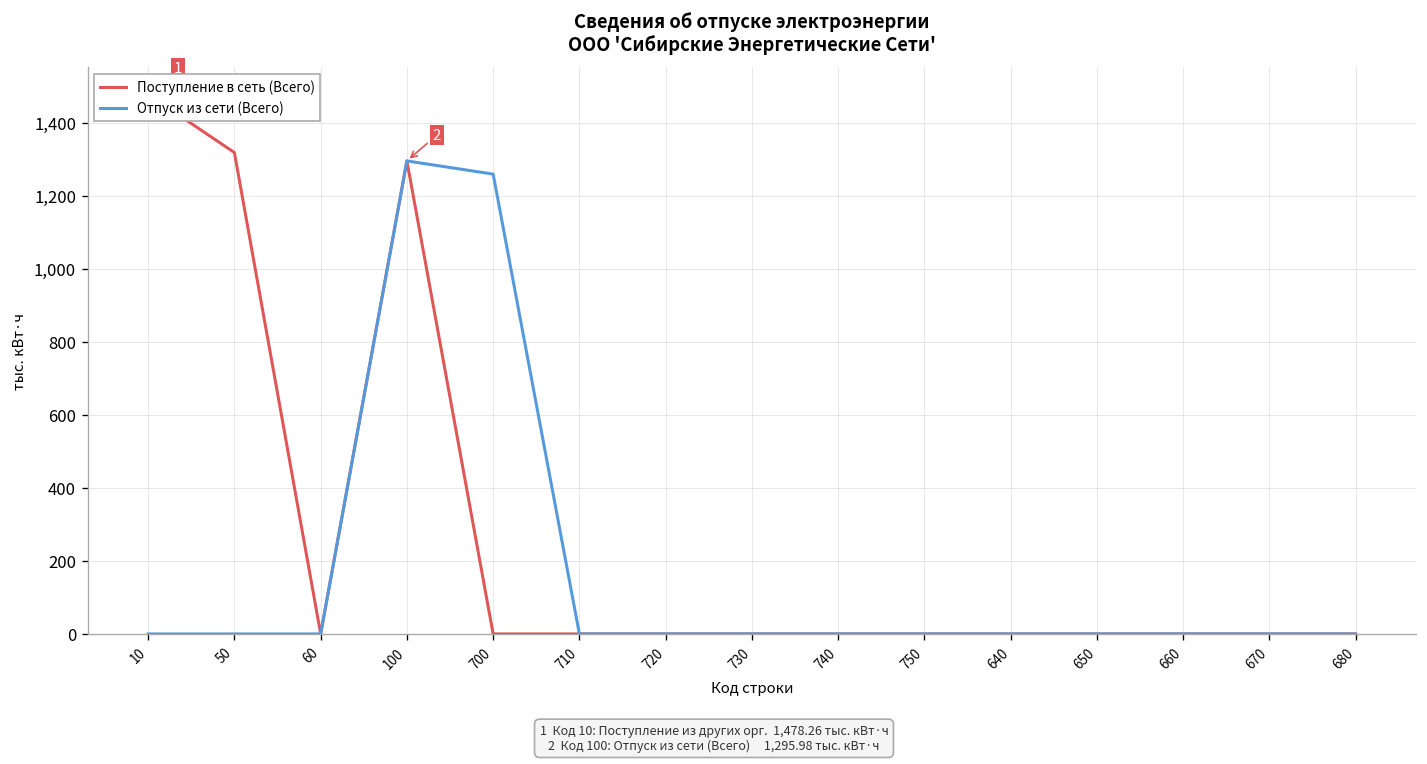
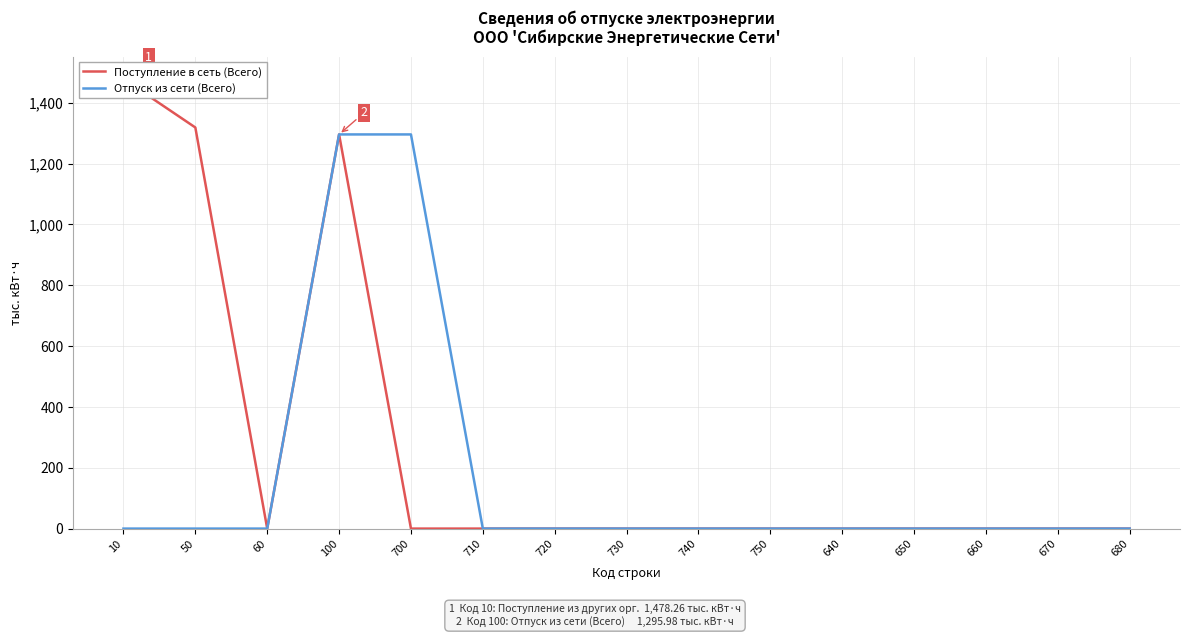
  {
    "Поступление в сеть (Всего)": {
      "50": "1,320",
      "700": "0"
    },
    "Отпуск из сети (Всего)": {
      "10": "0",
      "50": "0",
-     "700": "1,260"
+     "700": "1,300"
    }
  }
